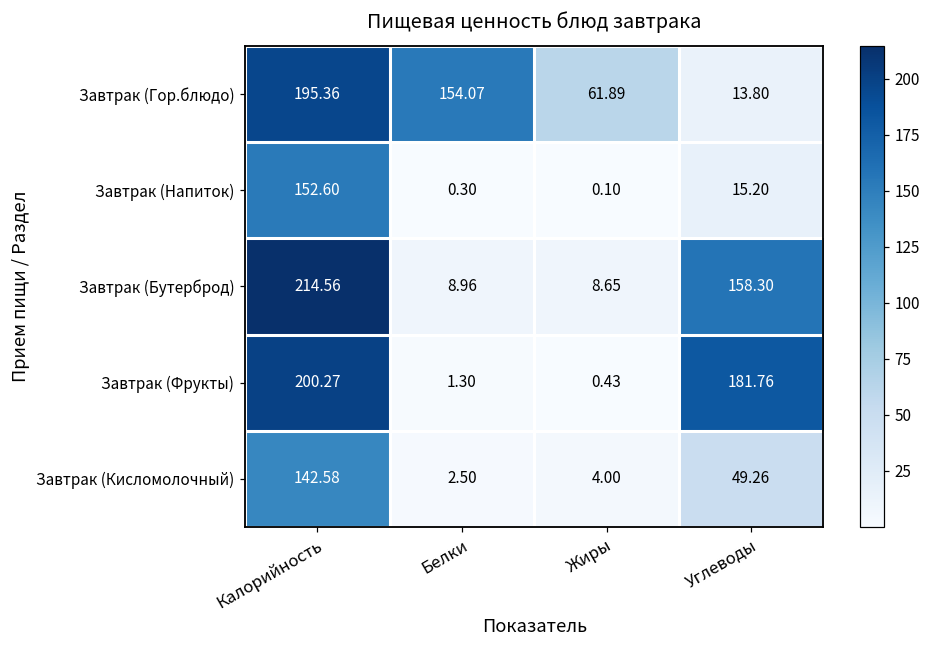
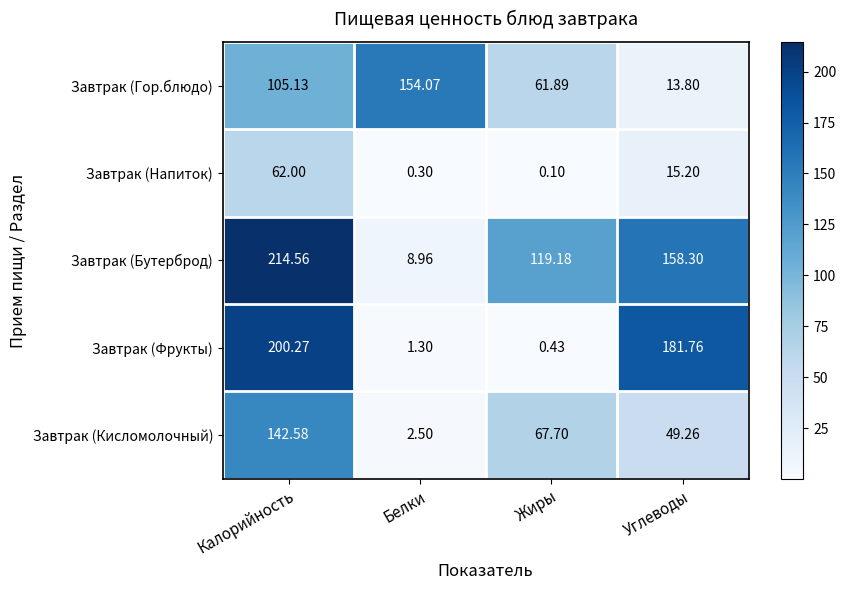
  {
    "Завтрак (Гор.блюдо)": {
-     "Калорийность": 195.36,
+     "Калорийность": 105.13,
      "Белки": 154.07,
      "Жиры": 61.89,
      "Углеводы": 13.80
    },
    "Завтрак (Напиток)": {
-     "Калорийность": 152.60,
+     "Калорийность": 62.00,
      "Белки": 0.30,
      "Жиры": 0.10,
      "Углеводы": 15.20
    },
    "Завтрак (Бутерброд)": {
      "Калорийность": 214.56,
      "Белки": 8.96,
-     "Жиры": 8.65,
+     "Жиры": 119.18,
      "Углеводы": 158.30
    },
    "Завтрак (Фрукты)": {
      "Калорийность": 200.27,
      "Белки": 1.30,
      "Жиры": 0.43,
      "Углеводы": 181.76
    },
    "Завтрак (Кисломолочный)": {
      "Калорийность": 142.58,
      "Белки": 2.50,
-     "Жиры": 4.00,
+     "Жиры": 67.70,
      "Углеводы": 49.26
    }
  }
